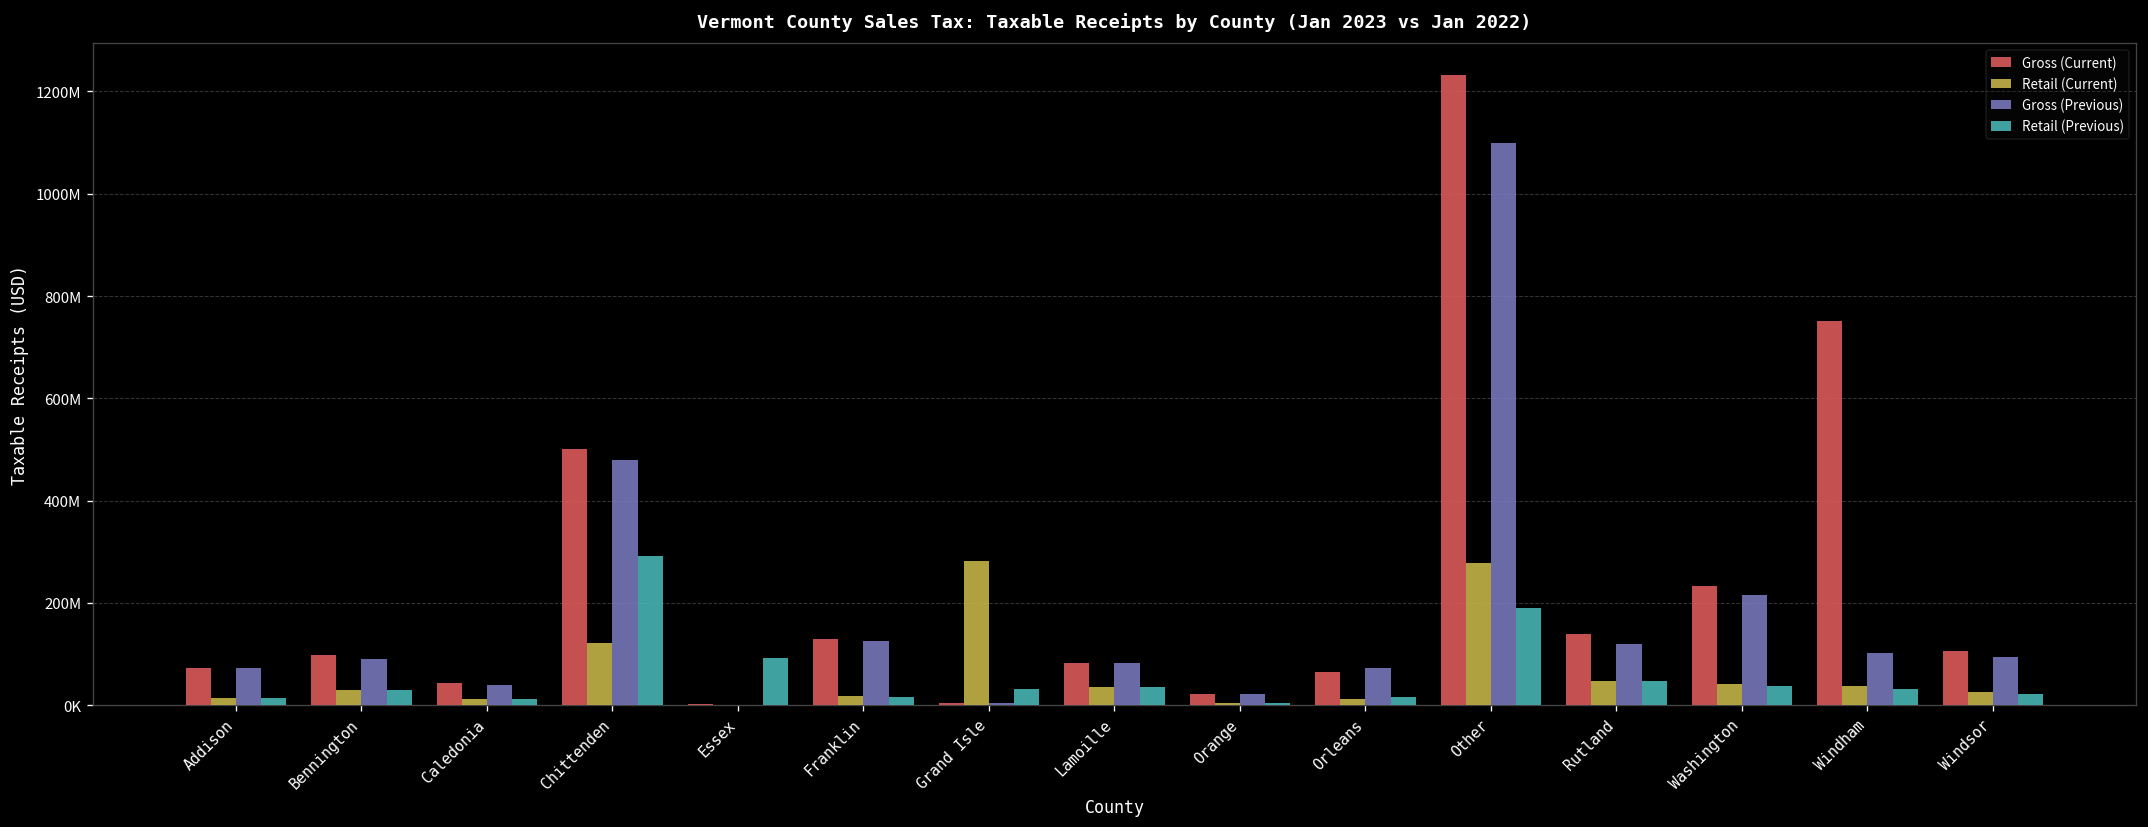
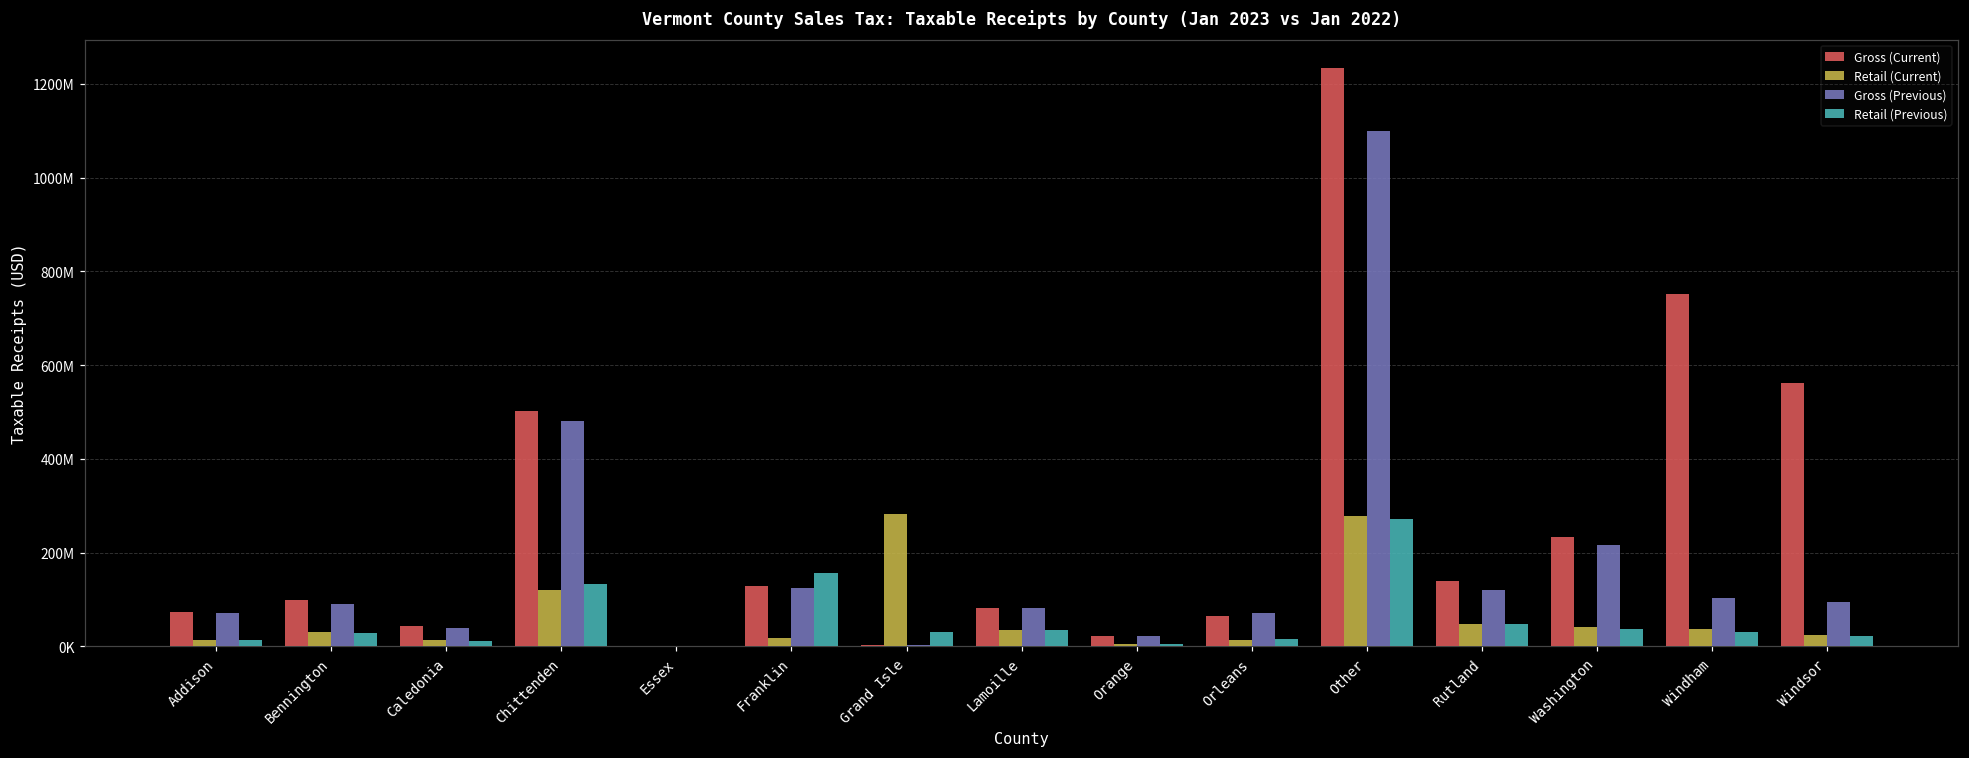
  {
    "Gross (Current)": {
      "Addison": 70000000,
      "Bennington": 100000000,
      "Caledonia": 40000000,
      "Chittenden": 500000000,
      "Franklin": 130000000,
      "Lamoille": 80000000,
      "Orange": 20000000,
      "Orleans": 70000000,
      "Other": 1230000000,
      "Rutland": 140000000,
      "Washington": 230000000,
      "Windham": 750000000,
-     "Windsor": 110000000
+     "Windsor": 560000000
    },
    "Retail (Current)": {
      "Addison": 10000000,
      "Bennington": 30000000,
      "Caledonia": 10000000,
      "Chittenden": 120000000,
      "Franklin": 20000000,
      "Grand Isle": 280000000,
      "Lamoille": 30000000,
      "Orleans": 10000000,
      "Other": 280000000,
      "Rutland": 50000000,
      "Washington": 40000000,
      "Windham": 40000000,
      "Windsor": 20000000
    },
    "Gross (Previous)": {
      "Addison": 70000000,
      "Bennington": 90000000,
      "Caledonia": 40000000,
      "Chittenden": 480000000,
      "Franklin": 120000000,
      "Lamoille": 80000000,
      "Orange": 20000000,
      "Orleans": 70000000,
      "Other": 1100000000,
      "Rutland": 120000000,
      "Washington": 220000000,
      "Windham": 100000000,
      "Windsor": 90000000
    },
    "Retail (Previous)": {
      "Addison": 10000000,
      "Bennington": 30000000,
      "Caledonia": 10000000,
-     "Chittenden": 290000000,
-     "Essex": 90000000,
-     "Franklin": 20000000,
+     "Chittenden": 130000000,
+     "Essex": 0,
+     "Franklin": 160000000,
      "Grand Isle": 30000000,
      "Lamoille": 40000000,
      "Orleans": 20000000,
-     "Other": 190000000,
+     "Other": 270000000,
      "Rutland": 50000000,
      "Washington": 40000000,
      "Windham": 30000000,
      "Windsor": 20000000
    }
  }
